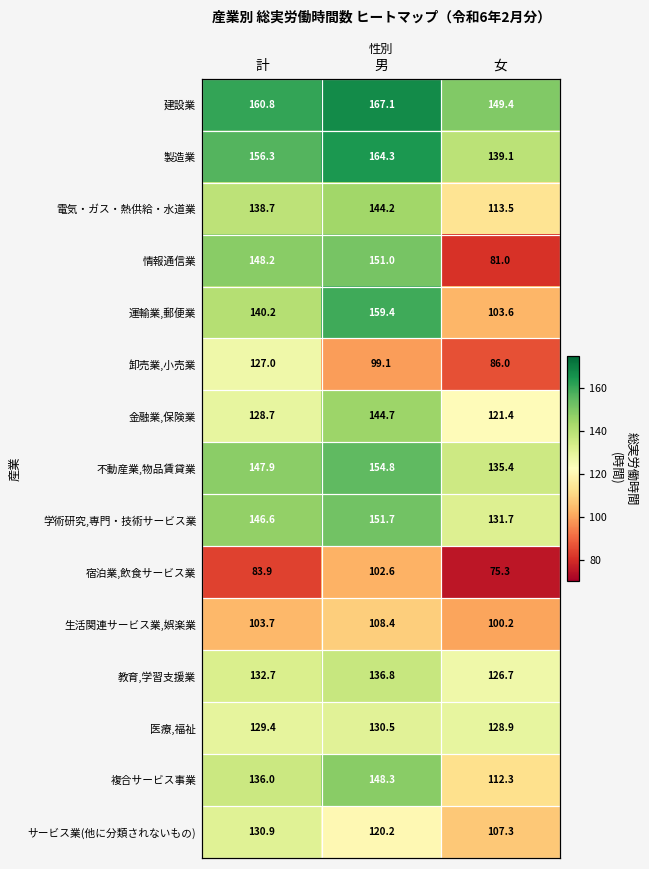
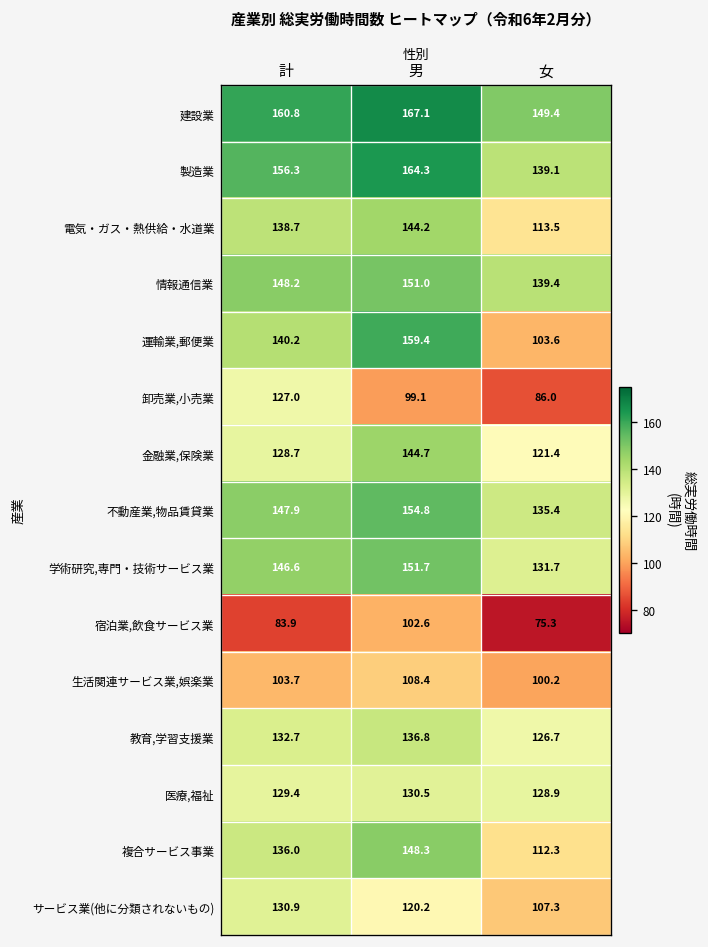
  {
    "建設業": {
      "計": 160.8,
      "男": 167.1,
      "女": 149.4
    },
    "製造業": {
      "計": 156.3,
      "男": 164.3,
      "女": 139.1
    },
    "電気・ガス・熱供給・水道業": {
      "計": 138.7,
      "男": 144.2,
      "女": 113.5
    },
    "情報通信業": {
      "計": 148.2,
      "男": 151.0,
-     "女": 81.0
+     "女": 139.4
    },
    "運輸業,郵便業": {
      "計": 140.2,
      "男": 159.4,
      "女": 103.6
    },
    "卸売業,小売業": {
      "計": 127.0,
      "男": 99.1,
      "女": 86.0
    },
    "金融業,保険業": {
      "計": 128.7,
      "男": 144.7,
      "女": 121.4
    },
    "不動産業,物品賃貸業": {
      "計": 147.9,
      "男": 154.8,
      "女": 135.4
    },
    "学術研究,専門・技術サービス業": {
      "計": 146.6,
      "男": 151.7,
      "女": 131.7
    },
    "宿泊業,飲食サービス業": {
      "計": 83.9,
      "男": 102.6,
      "女": 75.3
    },
    "生活関連サービス業,娯楽業": {
      "計": 103.7,
      "男": 108.4,
      "女": 100.2
    },
    "教育,学習支援業": {
      "計": 132.7,
      "男": 136.8,
      "女": 126.7
    },
    "医療,福祉": {
      "計": 129.4,
      "男": 130.5,
      "女": 128.9
    },
    "複合サービス事業": {
      "計": 136.0,
      "男": 148.3,
      "女": 112.3
    },
    "サービス業(他に分類されないもの)": {
      "計": 130.9,
      "男": 120.2,
      "女": 107.3
    }
  }
